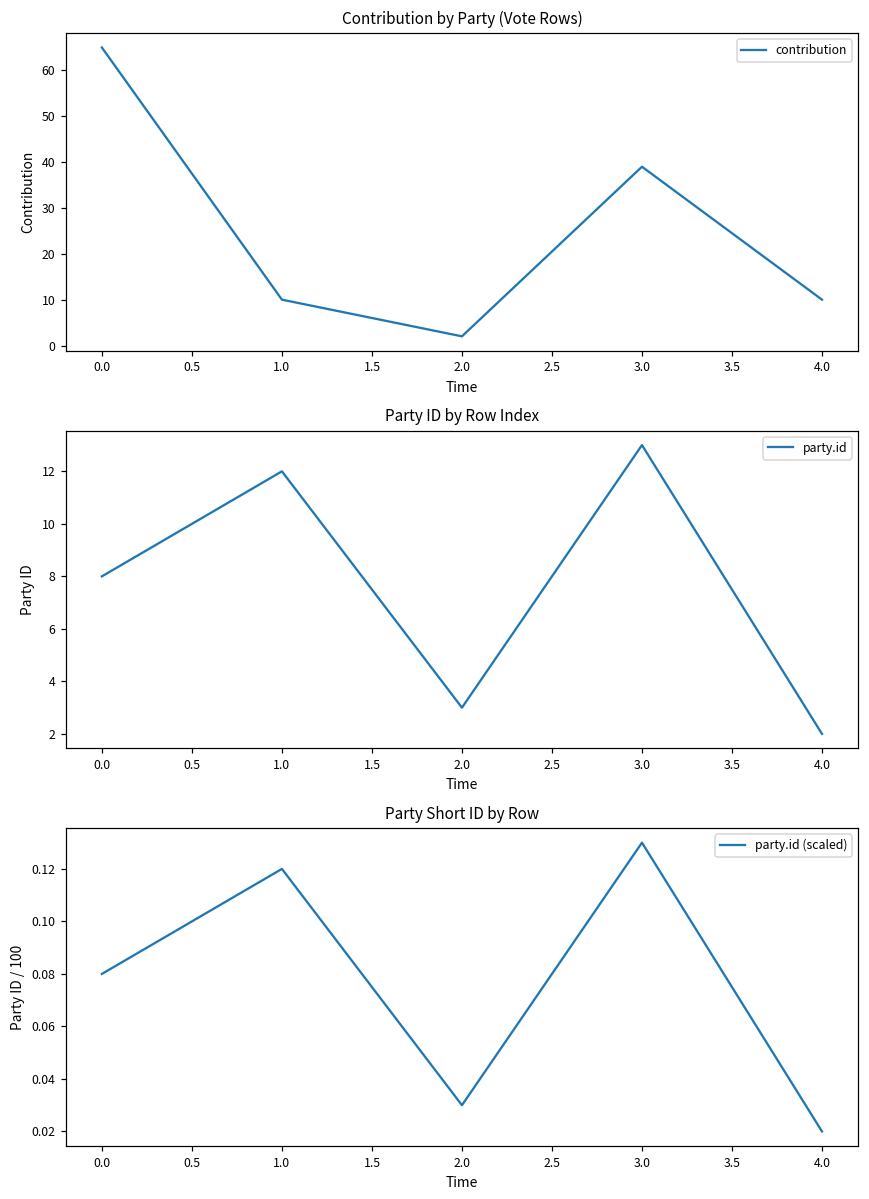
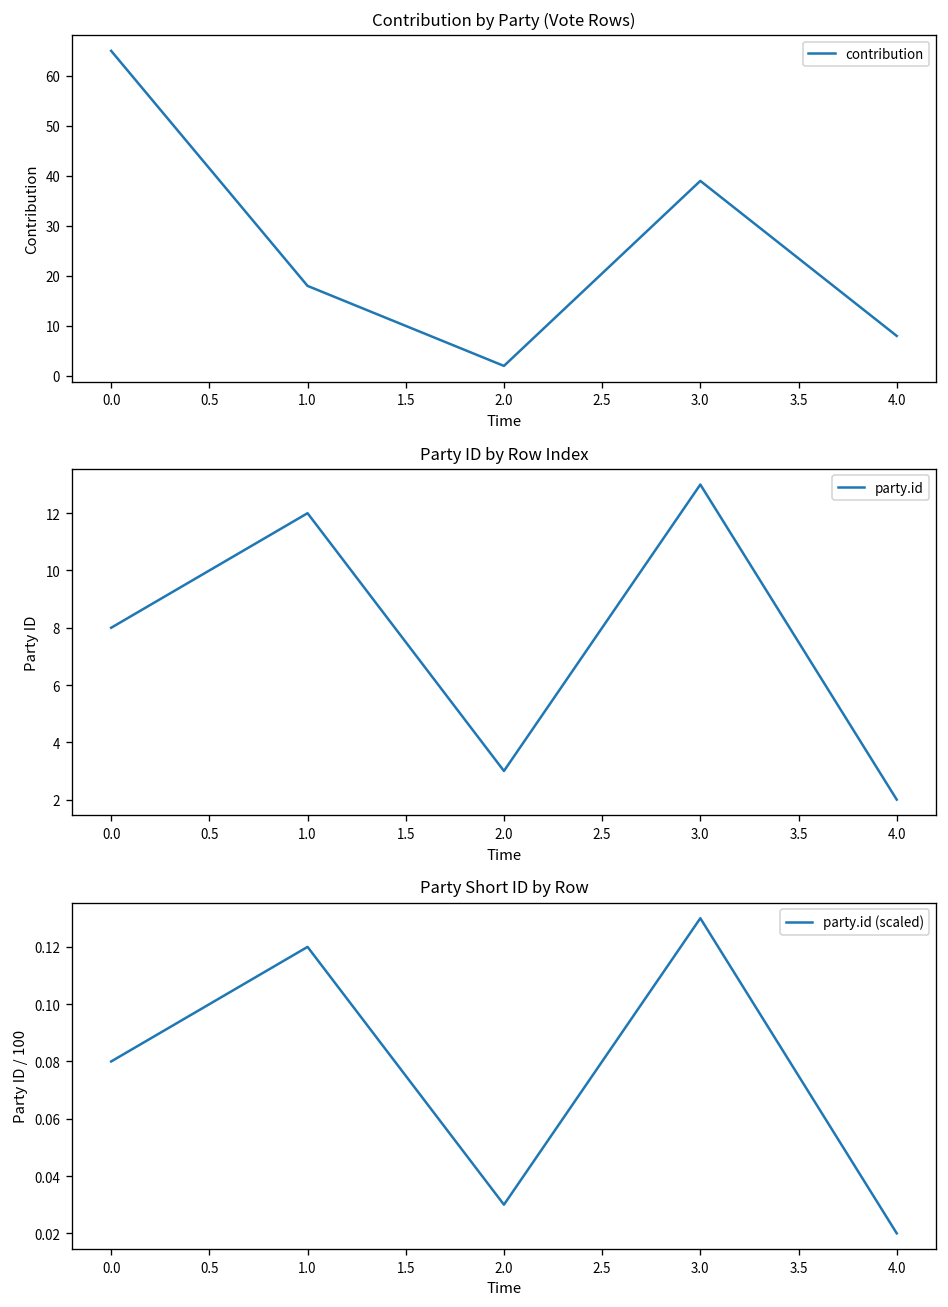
  {
    "Contribution by Party (Vote Rows)": {
      "0.0": 65,
-     "1.0": 10,
+     "1.0": 18,
      "2.0": 2,
      "3.0": 39,
-     "4.0": 10
+     "4.0": 8
    },
    "Party ID by Row Index": {
      "0.0": 8.0,
      "1.0": 12.0,
      "2.0": 3.0,
      "3.0": 13.0,
      "4.0": 2.0
    },
    "Party Short ID by Row": {
      "0.0": 0.080,
      "1.0": 0.120,
      "2.0": 0.030,
      "3.0": 0.130,
      "4.0": 0.020
    }
  }
